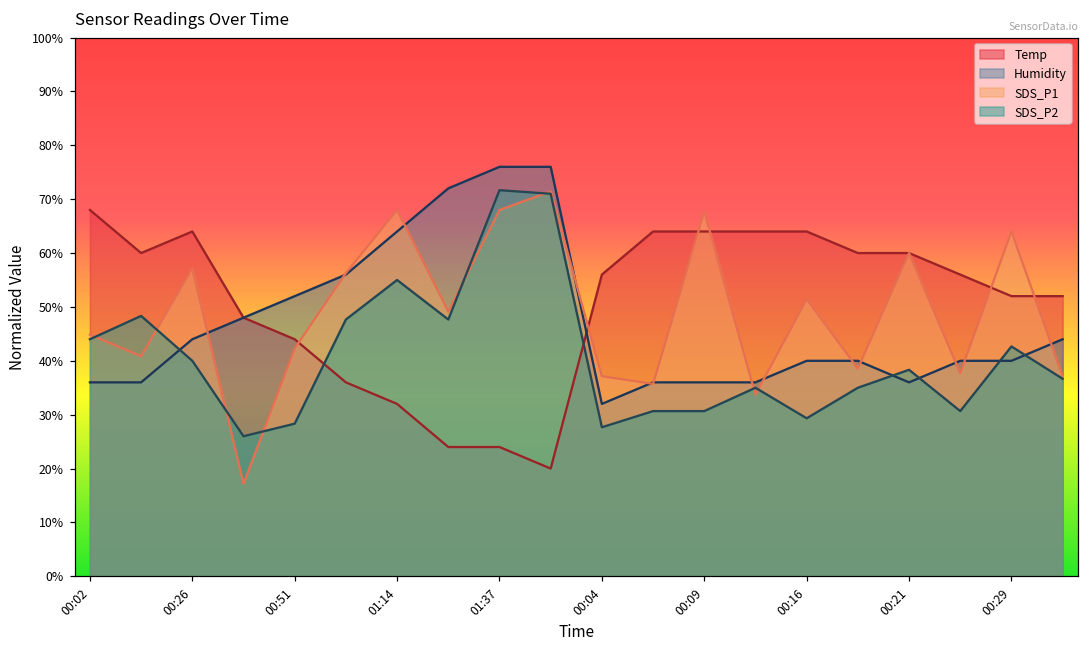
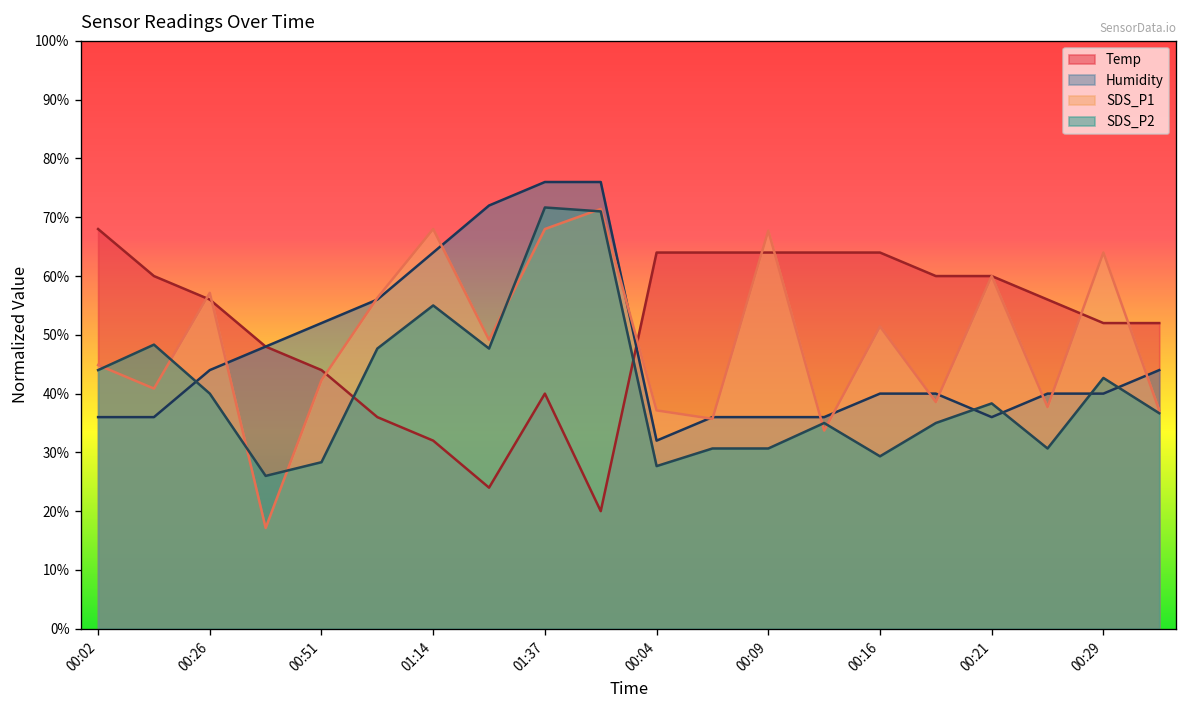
  {
    "Temp": {
      "00:02": "68%",
-     "00:26": "64%",
+     "00:26": "56%",
      "00:51": "44%",
      "01:14": "32%",
-     "01:37": "24%",
-     "00:04": "56%",
+     "01:37": "40%",
+     "00:04": "64%",
      "00:09": "64%",
      "00:16": "64%",
      "00:29": "52%"
    },
    "SDS_P1": {
      "00:02": "45%",
      "00:26": "57%",
      "00:51": "42%",
      "01:14": "68%",
      "01:37": "68%",
      "00:04": "37%",
      "00:09": "68%",
      "00:16": "51%",
      "00:29": "64%"
    }
  }
